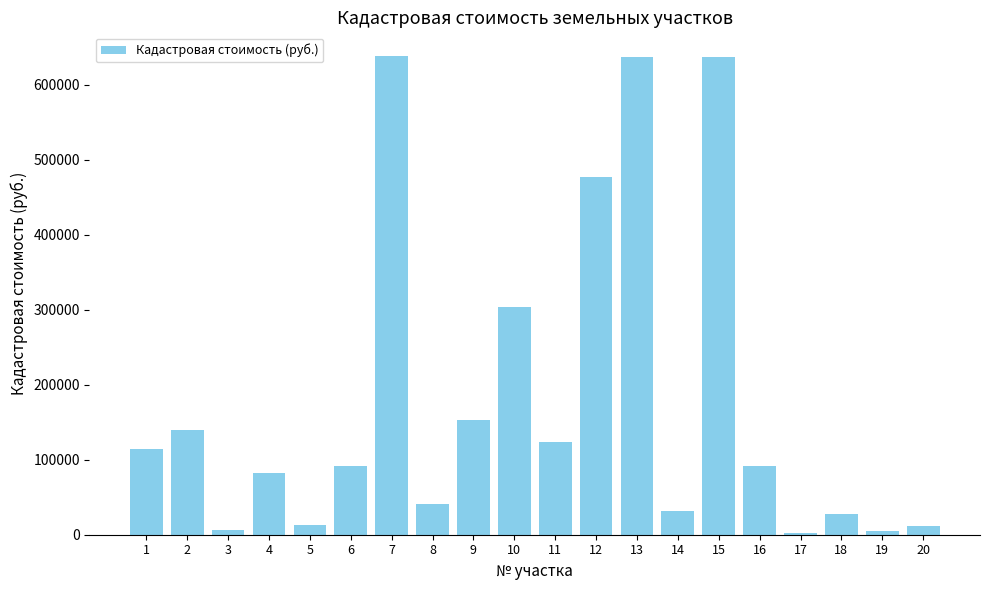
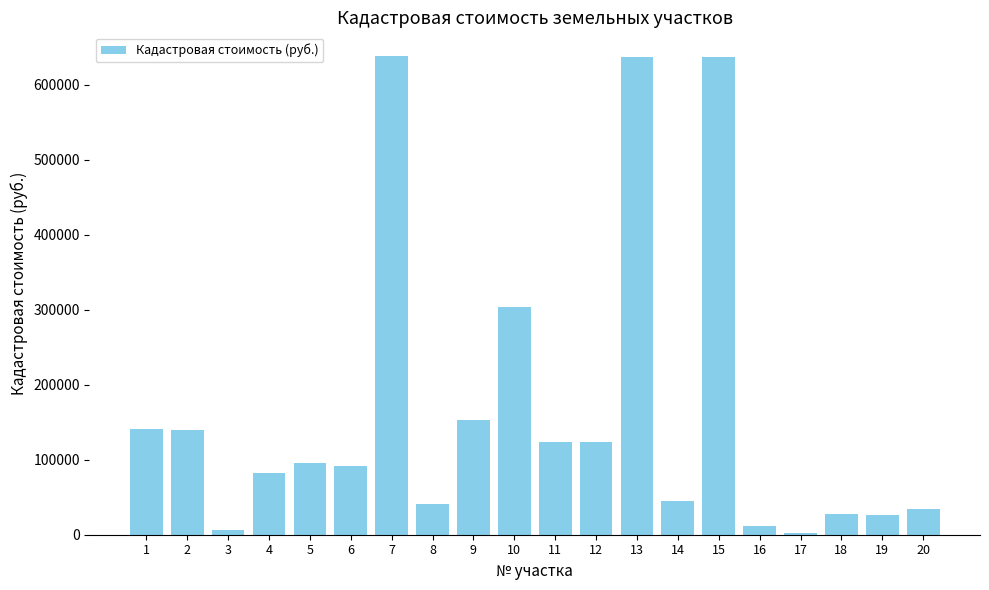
  {
-   "1": 110000,
+   "1": 140000,
    "2": 140000,
    "3": 10000,
    "4": 80000,
-   "5": 10000,
+   "5": 100000,
    "6": 90000,
    "7": 640000,
    "8": 40000,
    "9": 150000,
    "10": 300000,
    "11": 120000,
-   "12": 480000,
+   "12": 120000,
    "13": 640000,
-   "14": 30000,
+   "14": 50000,
    "15": 640000,
-   "16": 90000,
+   "16": 10000,
    "18": 30000,
-   "19": 10000,
-   "20": 10000
+   "19": 30000,
+   "20": 30000
  }
